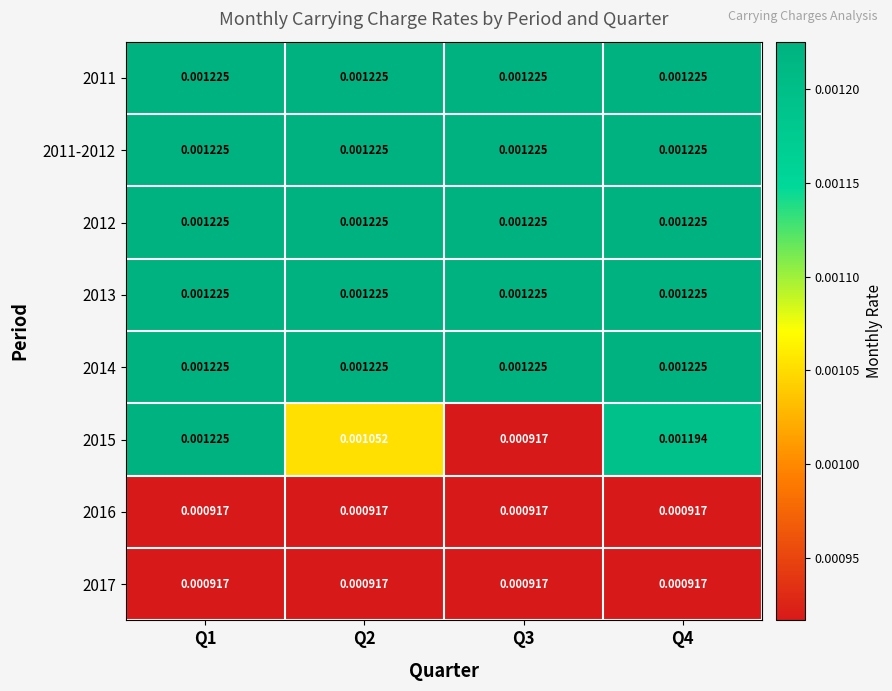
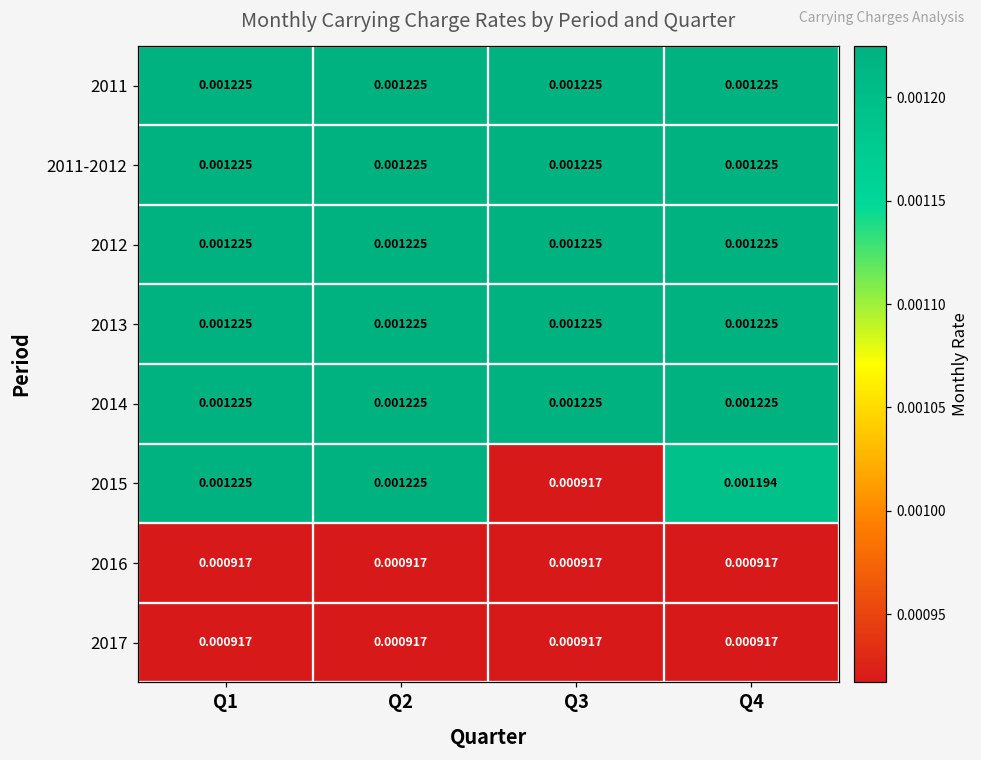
  {
    "2011": {
      "Q1": 0.001225,
      "Q2": 0.001225,
      "Q3": 0.001225,
      "Q4": 0.001225
    },
    "2011-2012": {
      "Q1": 0.001225,
      "Q2": 0.001225,
      "Q3": 0.001225,
      "Q4": 0.001225
    },
    "2012": {
      "Q1": 0.001225,
      "Q2": 0.001225,
      "Q3": 0.001225,
      "Q4": 0.001225
    },
    "2013": {
      "Q1": 0.001225,
      "Q2": 0.001225,
      "Q3": 0.001225,
      "Q4": 0.001225
    },
    "2014": {
      "Q1": 0.001225,
      "Q2": 0.001225,
      "Q3": 0.001225,
      "Q4": 0.001225
    },
    "2015": {
      "Q1": 0.001225,
-     "Q2": 0.001052,
+     "Q2": 0.001225,
      "Q3": 0.000917,
      "Q4": 0.001194
    },
    "2016": {
      "Q1": 0.000917,
      "Q2": 0.000917,
      "Q3": 0.000917,
      "Q4": 0.000917
    },
    "2017": {
      "Q1": 0.000917,
      "Q2": 0.000917,
      "Q3": 0.000917,
      "Q4": 0.000917
    }
  }
